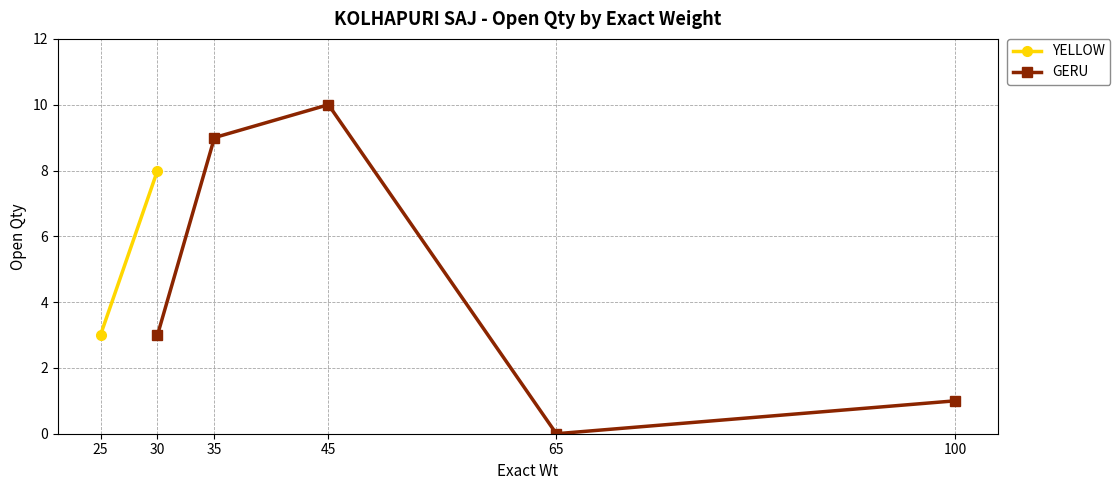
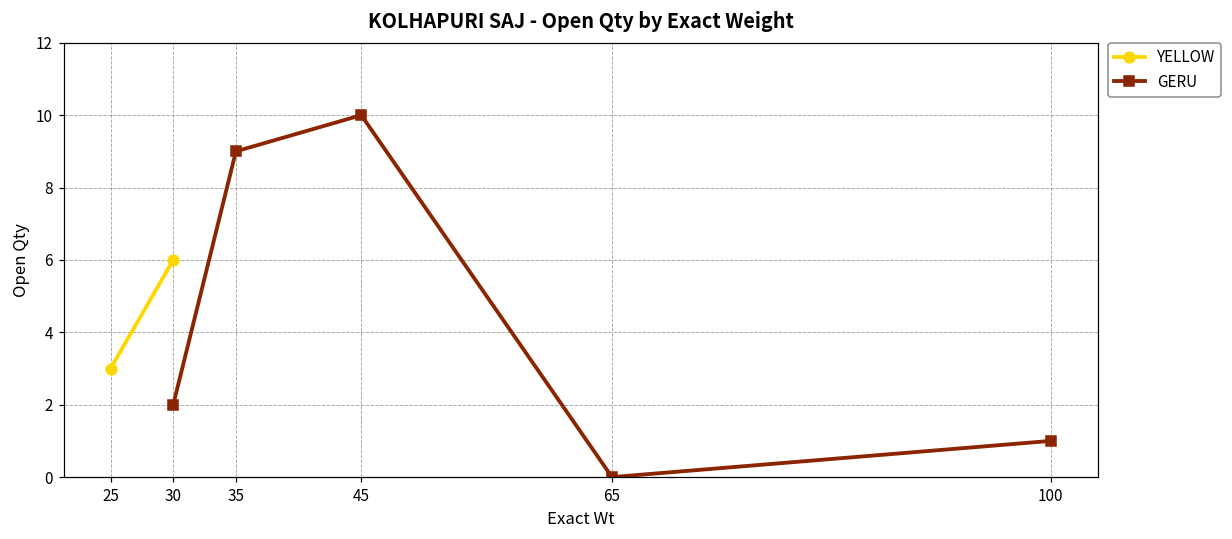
  {
    "YELLOW": {
      "25": 3,
-     "30": 8
+     "30": 6
    },
    "GERU": {
-     "30": 3,
+     "30": 2,
      "35": 9,
      "45": 10,
      "65": 0,
      "100": 1
    }
  }
